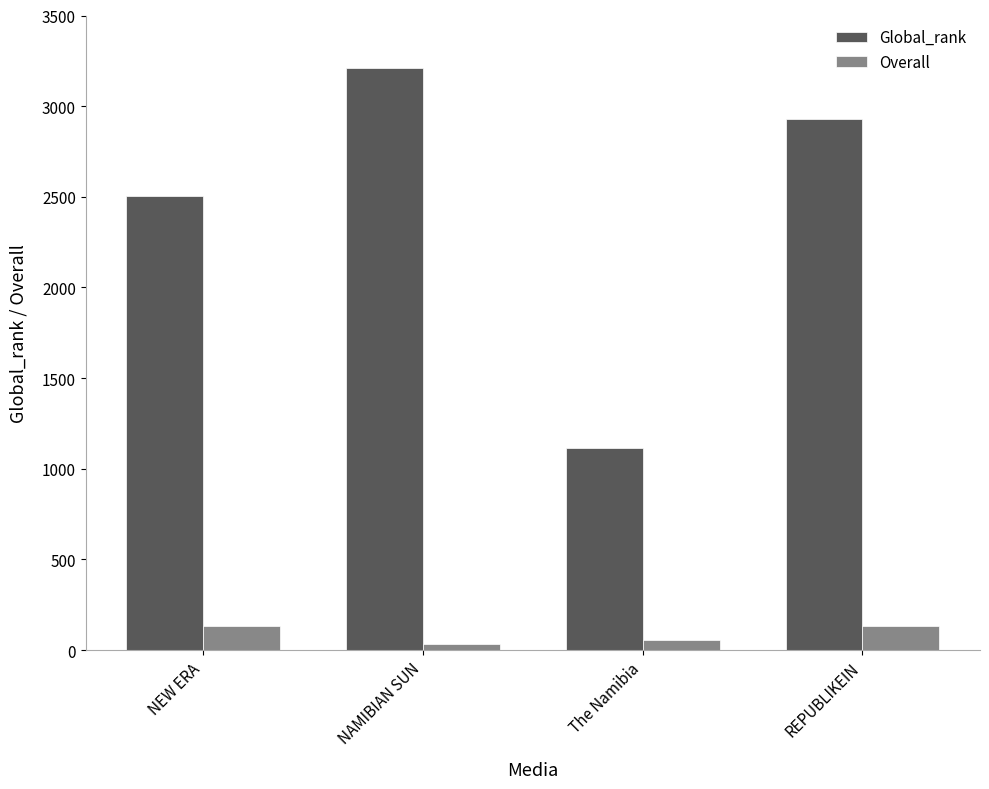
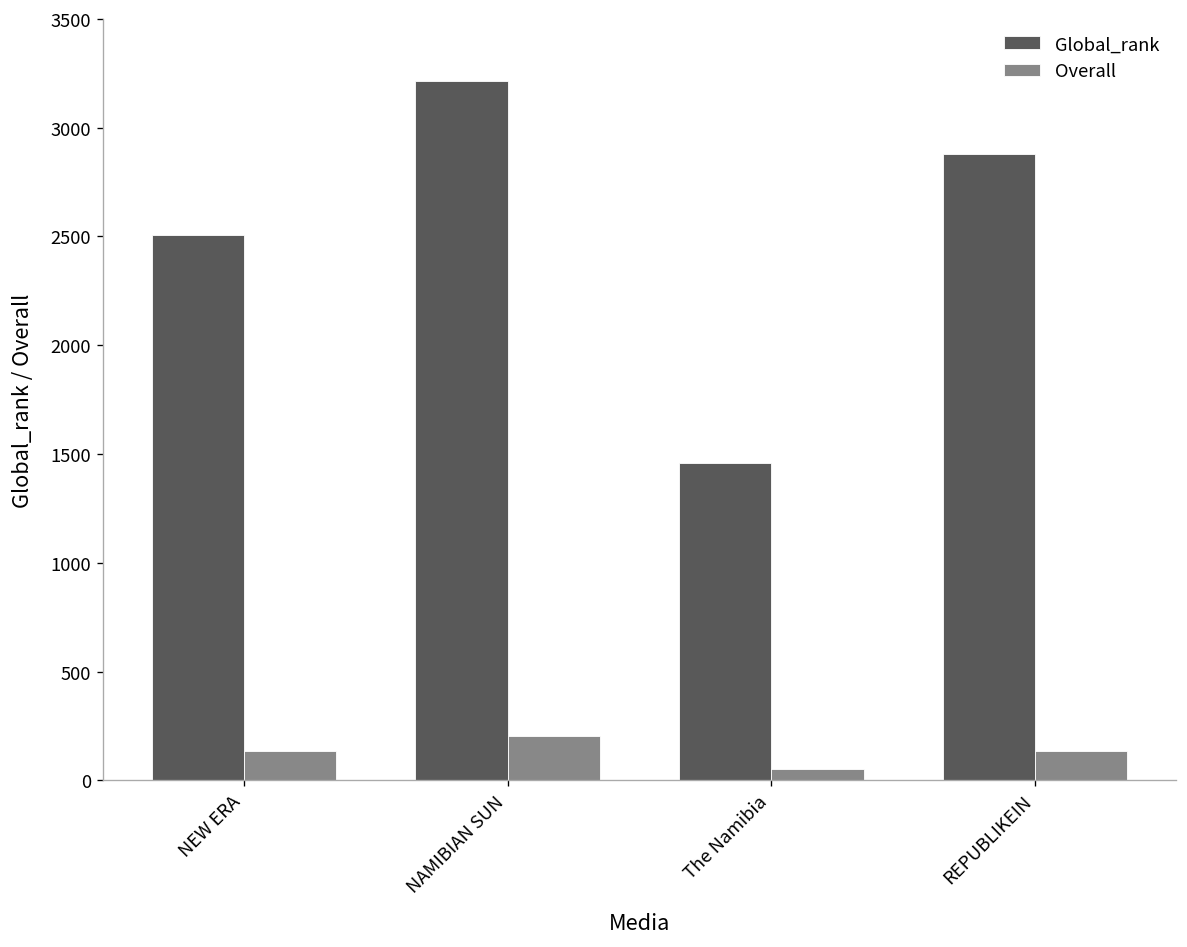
  {
    "Global_rank": {
      "NEW ERA": 2510,
      "NAMIBIAN SUN": 3210,
-     "The Namibia": 1120,
-     "REPUBLIKEIN": 2930
+     "The Namibia": 1460,
+     "REPUBLIKEIN": 2880
    },
    "Overall": {
      "NEW ERA": 130,
-     "NAMIBIAN SUN": 40,
+     "NAMIBIAN SUN": 210,
      "The Namibia": 50,
      "REPUBLIKEIN": 130
    }
  }
